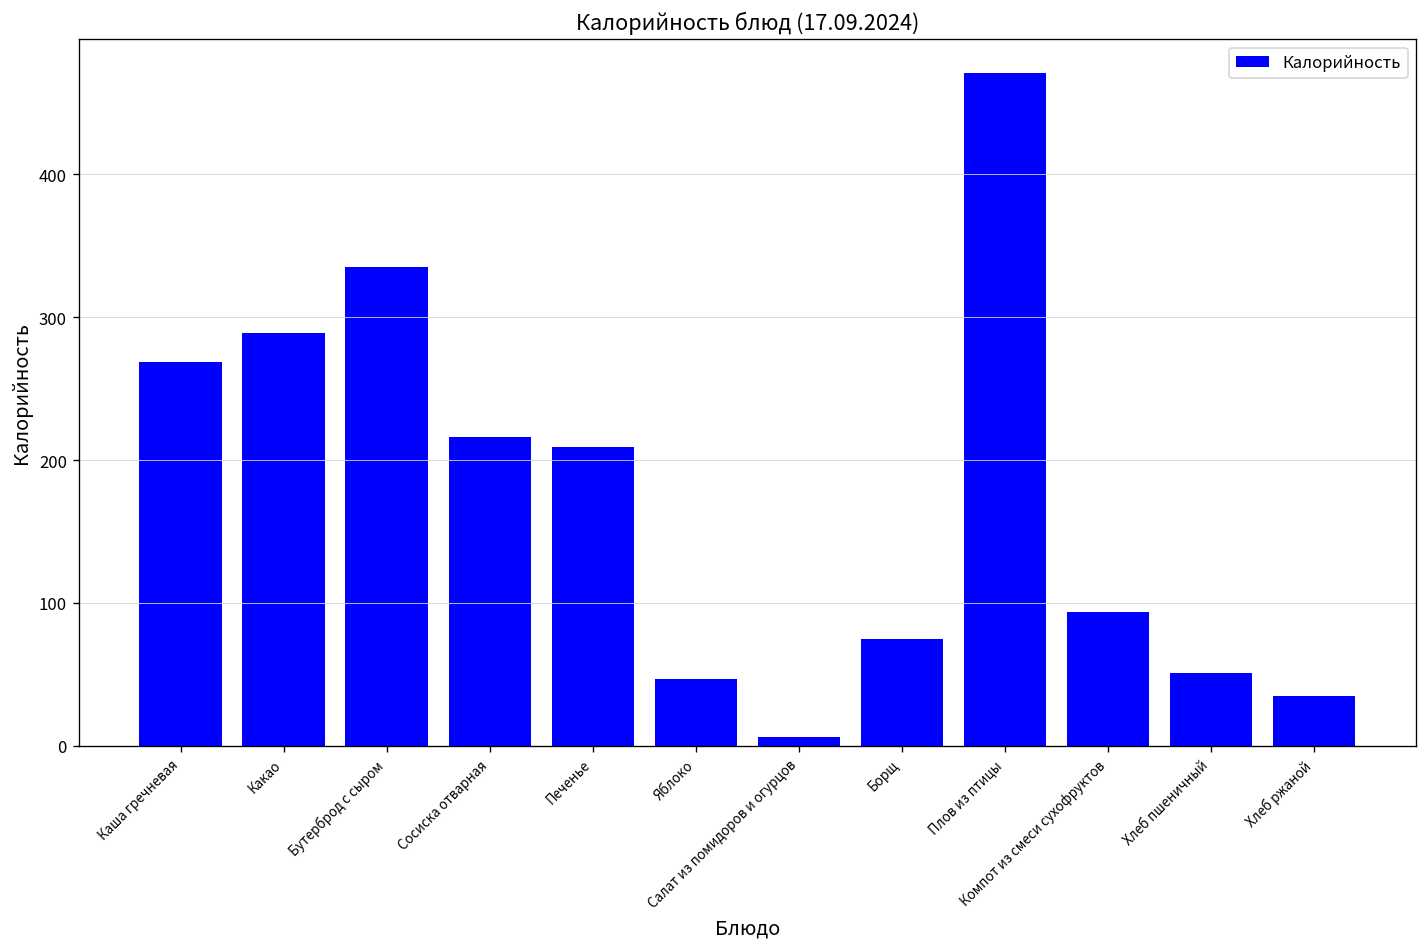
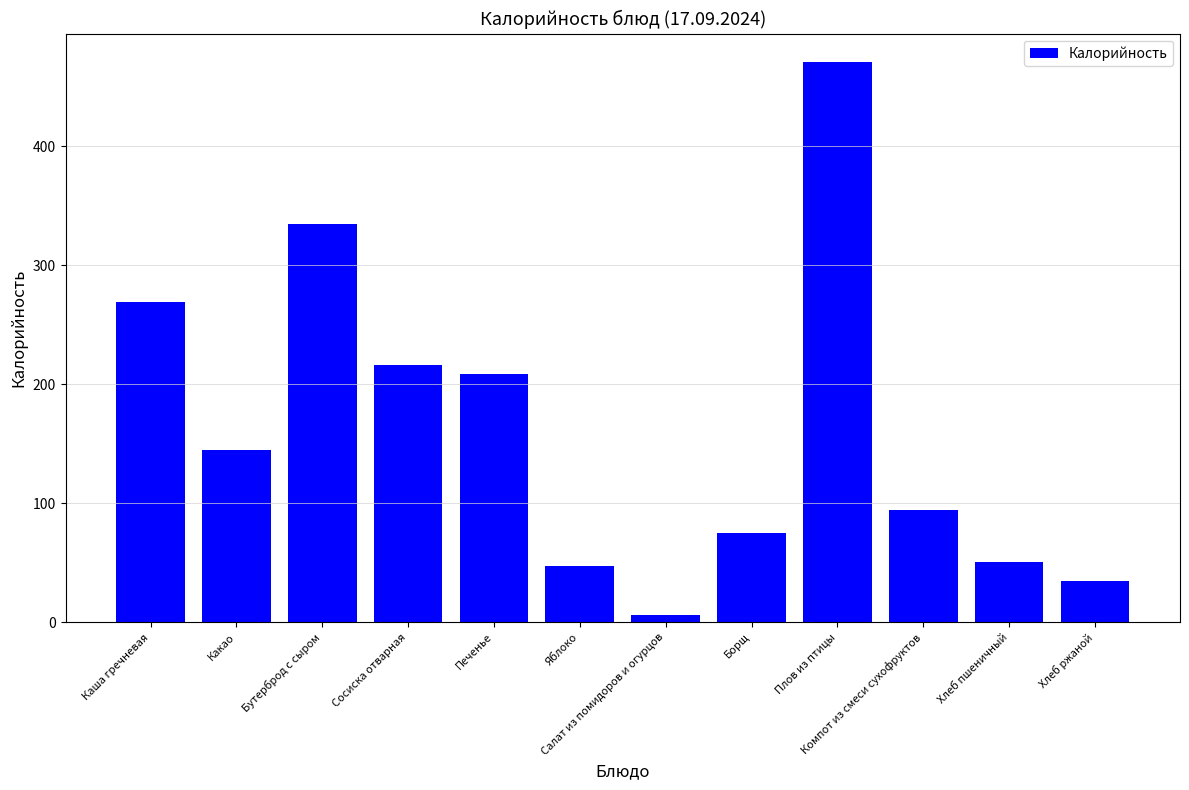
  {
    "Каша гречневая": 269,
-   "Какао": 289,
+   "Какао": 145,
    "Бутерброд с сыром": 335,
    "Сосиска отварная": 216,
    "Печенье": 209,
    "Яблоко": 47,
    "Салат из помидоров и огурцов": 6,
    "Борщ": 75,
    "Плов из птицы": 471,
    "Компот из смеси сухофруктов": 94,
    "Хлеб пшеничный": 51,
    "Хлеб ржаной": 35
  }
